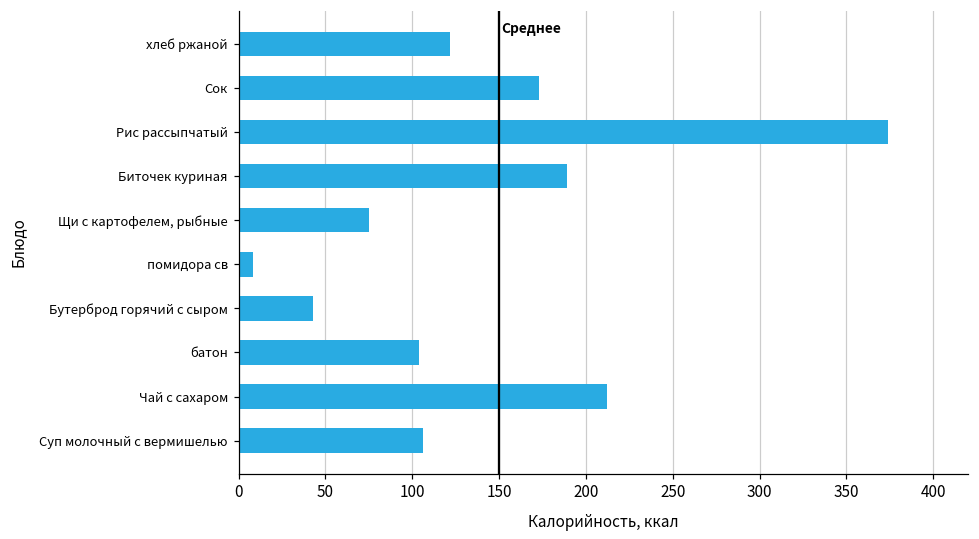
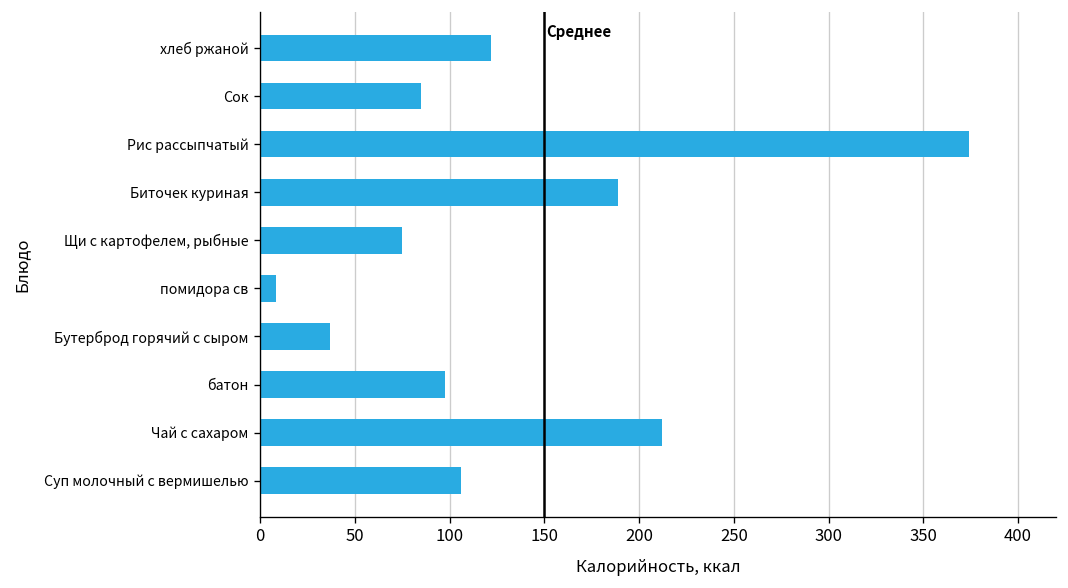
  {
    "хлеб ржаной": 122,
-   "Сок": 173,
+   "Сок": 85,
    "Рис рассыпчатый": 374,
    "Биточек куриная": 189,
    "Щи с картофелем, рыбные": 75,
    "помидора св": 8,
-   "Бутерброд горячий с сыром": 43,
-   "батон": 104,
+   "Бутерброд горячий с сыром": 37,
+   "батон": 98,
    "Чай с сахаром": 212,
    "Суп молочный с вермишелью": 106
  }
